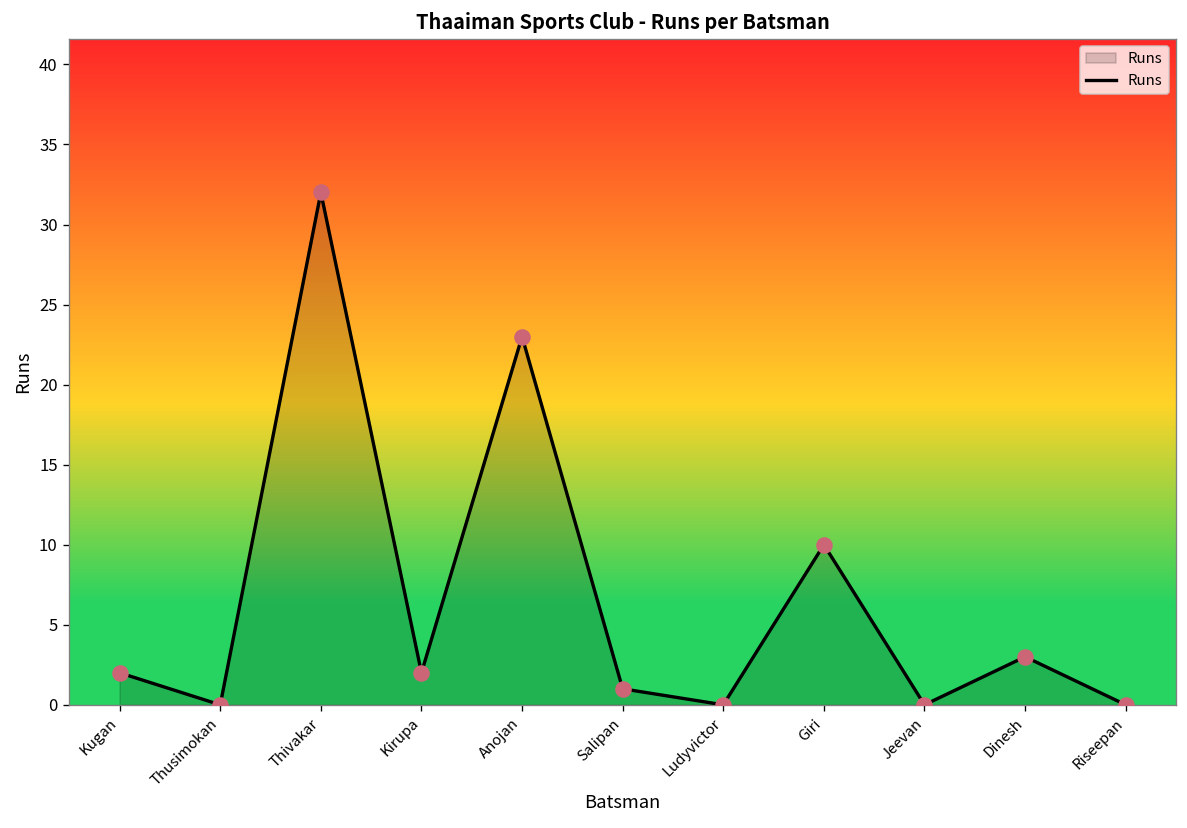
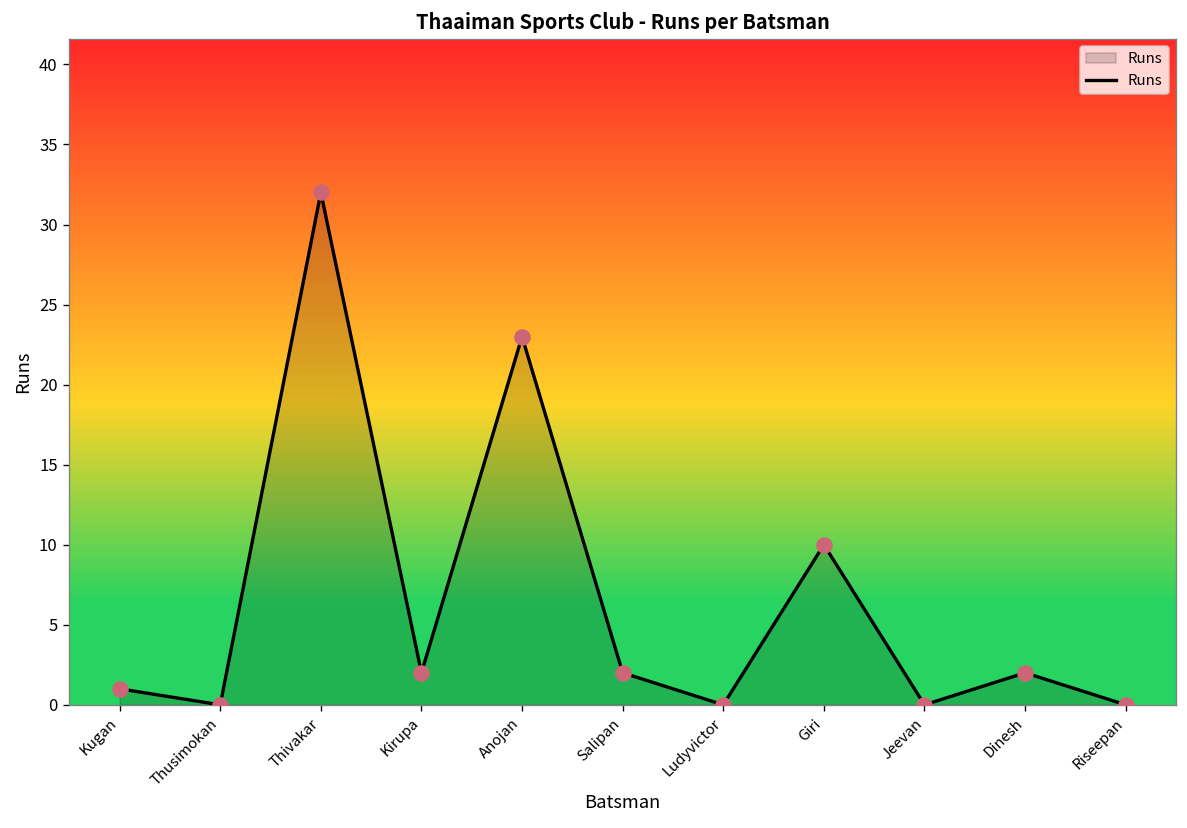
  {
-   "Kugan": 2,
+   "Kugan": 1,
    "Thusimokan": 0,
    "Thivakar": 32,
    "Kirupa": 2,
    "Anojan": 23,
-   "Salipan": 1,
+   "Salipan": 2,
    "Ludyvictor": 0,
    "Giri": 10,
    "Jeevan": 0,
-   "Dinesh": 3,
+   "Dinesh": 2,
    "Riseepan": 0
  }
